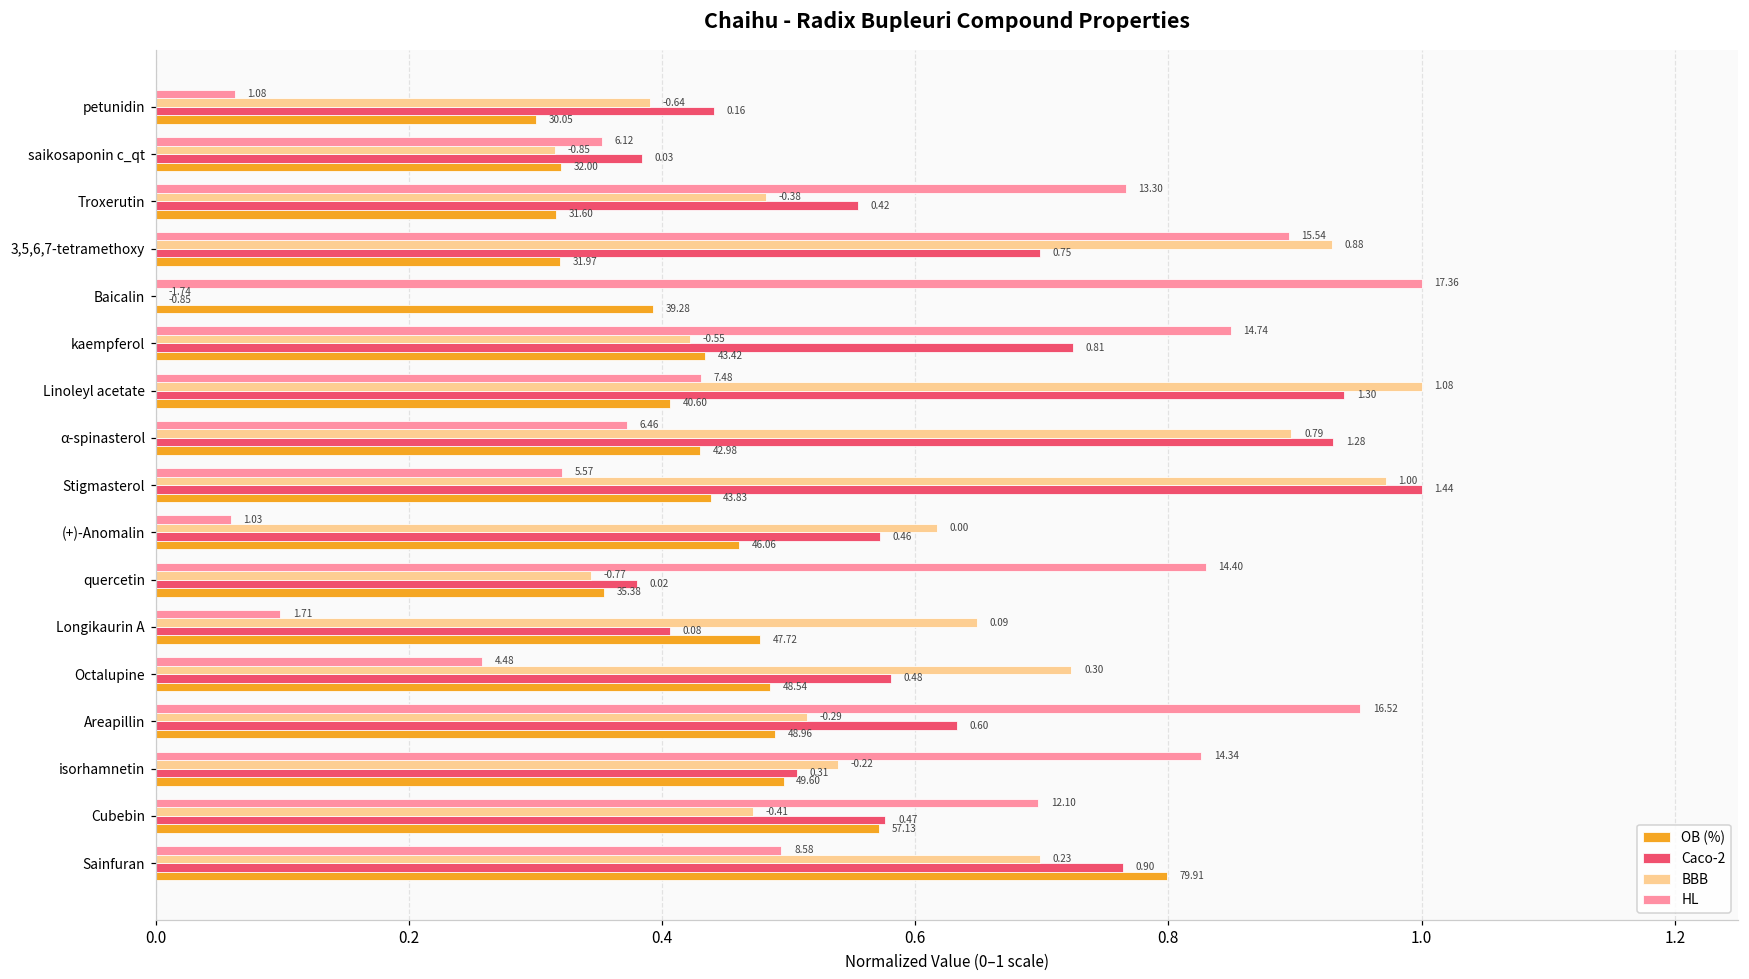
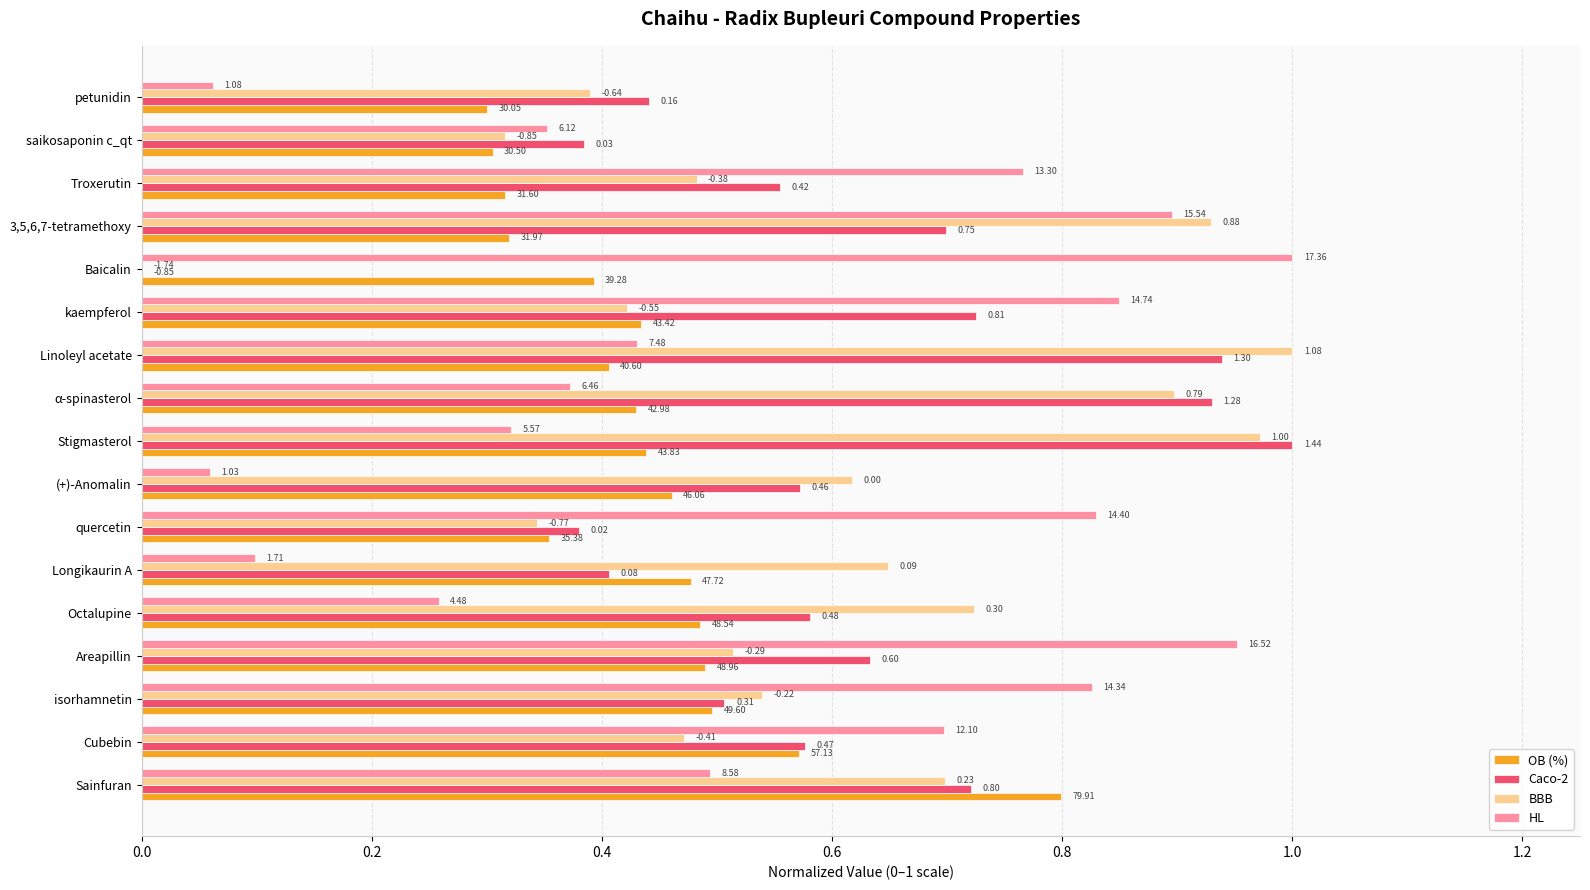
  {
    "OB (%)": {
-     "saikosaponin c_qt": 32.00
+     "saikosaponin c_qt": 30.50
    },
    "Caco-2": {
      "Stigmasterol": 1.00,
-     "Sainfuran": 0.90
+     "Sainfuran": 0.80
    },
    "BBB": {
      "saikosaponin c_qt": 0.316,
      "α-spinasterol": 0.897,
      "Stigmasterol": 0.972,
      "quercetin": 0.344
    },
    "HL": {
      "3,5,6,7-tetramethoxy": 0.895
    }
  }
